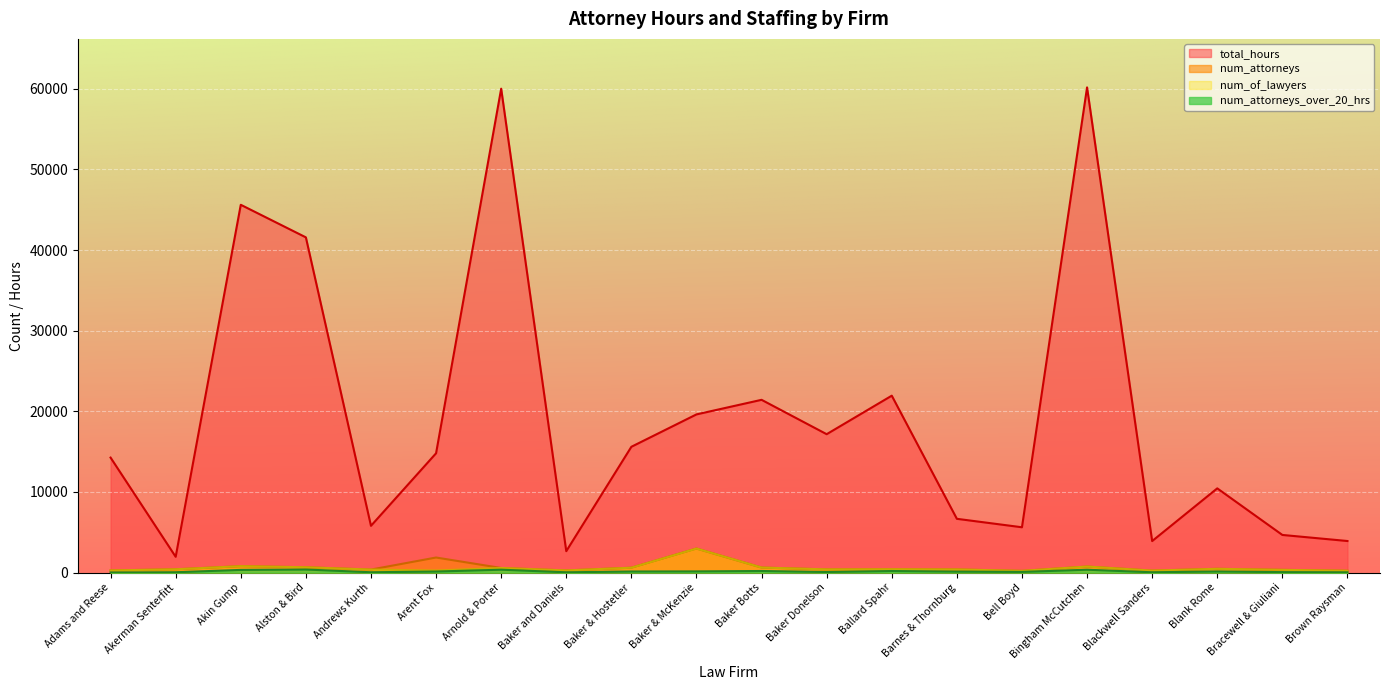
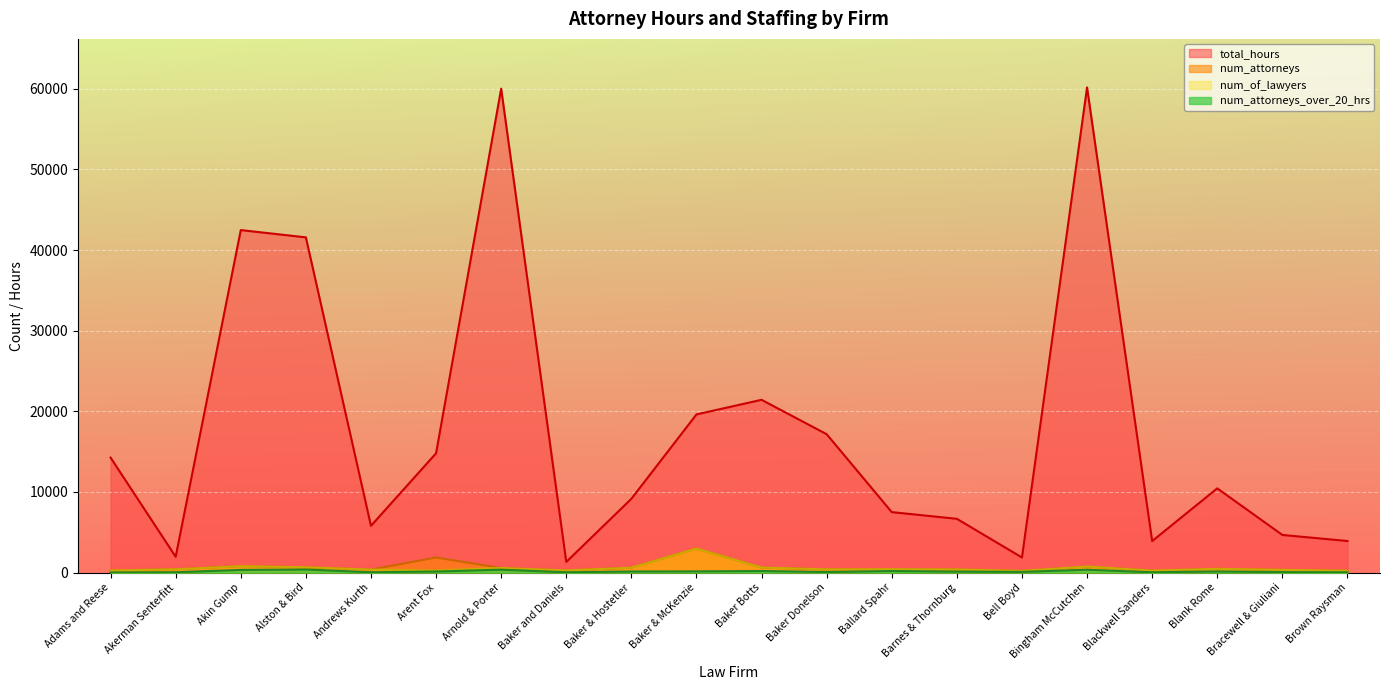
  {
    "total_hours": {
      "Adams and Reese": 14000,
      "Akerman Senterfitt": 2000,
-     "Akin Gump": 46000,
+     "Akin Gump": 42000,
      "Alston & Bird": 42000,
      "Andrews Kurth": 6000,
      "Arent Fox": 15000,
      "Arnold & Porter": 60000,
-     "Baker and Daniels": 3000,
-     "Baker & Hostetler": 16000,
+     "Baker and Daniels": 1000,
+     "Baker & Hostetler": 9000,
      "Baker & McKenzie": 20000,
      "Baker Botts": 21000,
      "Baker Donelson": 17000,
-     "Ballard Spahr": 22000,
+     "Ballard Spahr": 8000,
      "Barnes & Thornburg": 7000,
-     "Bell Boyd": 6000,
+     "Bell Boyd": 2000,
      "Bingham McCutchen": 60000,
      "Blackwell Sanders": 4000,
      "Blank Rome": 10000,
      "Bracewell & Giuliani": 5000,
      "Brown Raysman": 4000
    },
    "num_attorneys": {
      "Arent Fox": 2000
    },
    "num_attorneys_over_20_hrs": {
      "Akerman Senterfitt": 0,
      "Akin Gump": 0,
      "Andrews Kurth": 0,
      "Baker & Hostetler": 0,
      "Baker & McKenzie": 0,
      "Baker Botts": 0,
      "Baker Donelson": 0,
      "Bingham McCutchen": 0,
      "Blank Rome": 0
    }
  }
